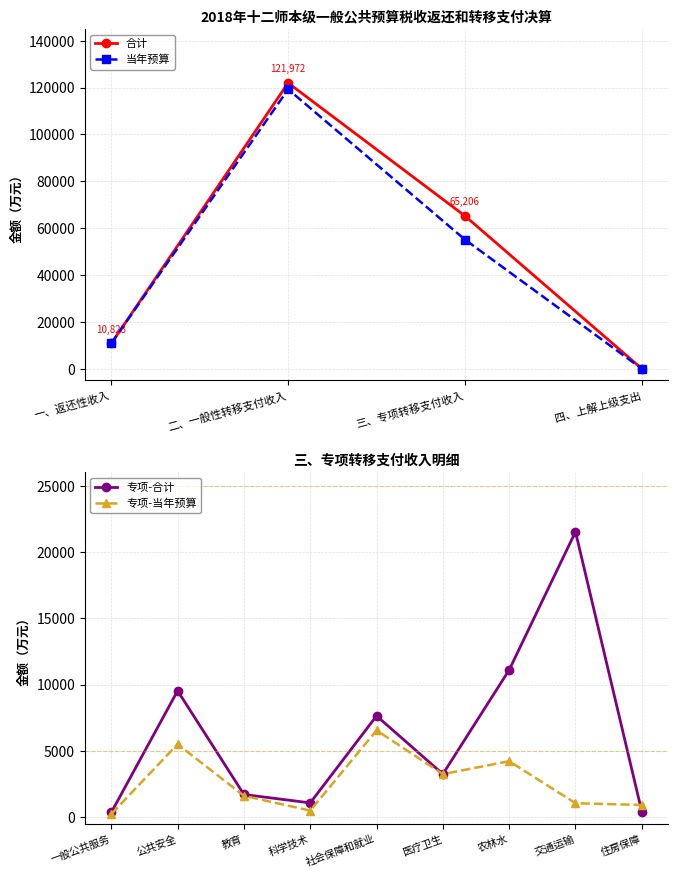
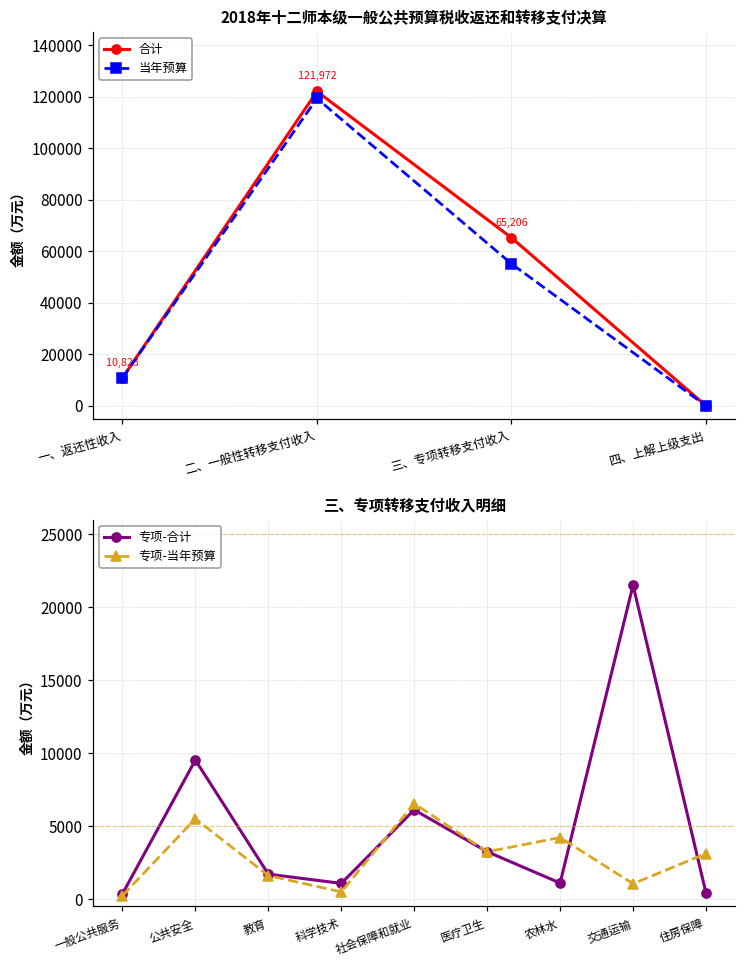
  {
    "2018年十二师本级一般公共预算税收返还和转移支付决算": {
      "合计": {
        "二、一般性转移支付收入": "121,972",
        "三、专项转移支付收入": "65,206"
      },
      "当年预算": {
        "二、一般性转移支付收入": "119000",
        "三、专项转移支付收入": "55000"
      }
    },
    "三、专项转移支付收入明细": {
      "专项-合计": {
        "公共安全": "9500",
        "科学技术": "1100",
-       "社会保障和就业": "7600",
-       "农林水": "11100",
+       "社会保障和就业": "6100",
+       "农林水": "1100",
        "交通运输": "21500",
        "住房保障": "400"
      },
      "专项-当年预算": {
        "公共安全": "5500",
        "科学技术": "500",
        "社会保障和就业": "6600",
        "农林水": "4200",
        "交通运输": "1100",
-       "住房保障": "900"
+       "住房保障": "3100"
      }
    }
  }
